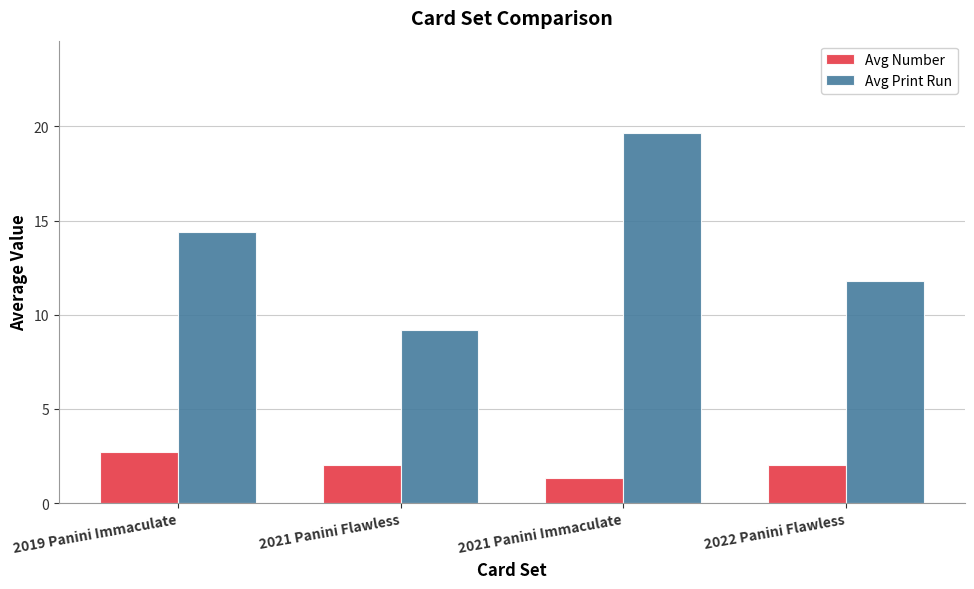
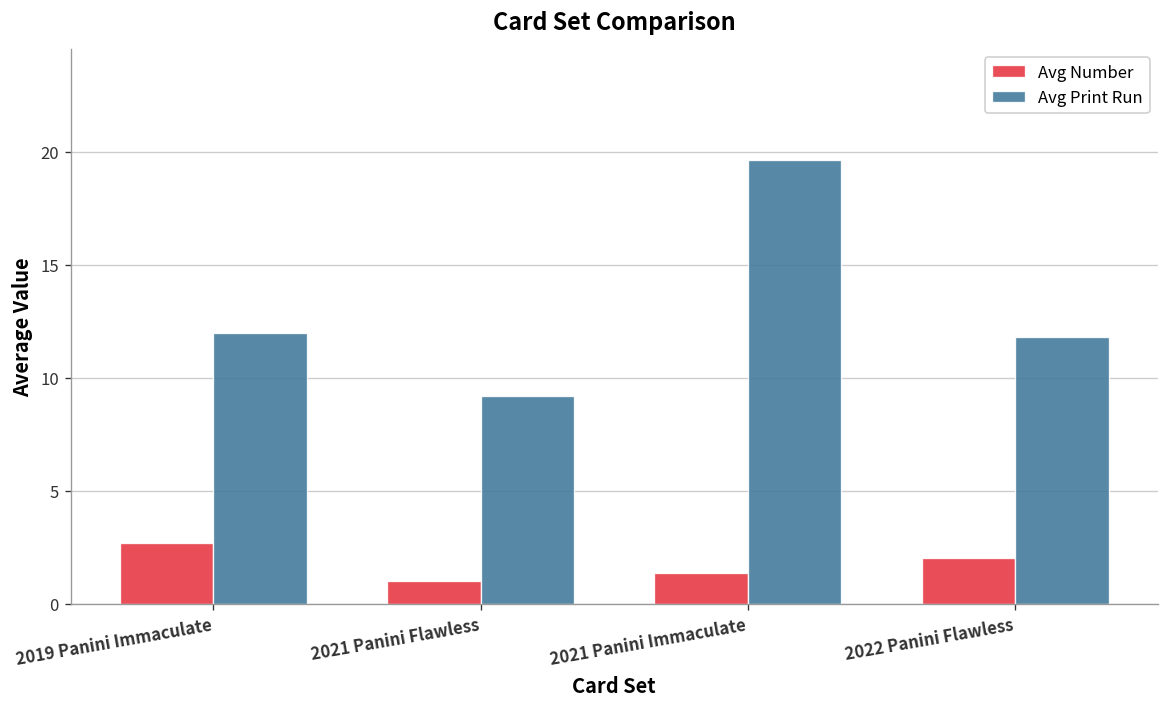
  {
    "Avg Number": {
      "2019 Panini Immaculate": 2.7,
-     "2021 Panini Flawless": 2,
+     "2021 Panini Flawless": 1,
      "2021 Panini Immaculate": 1.4,
      "2022 Panini Flawless": 2
    },
    "Avg Print Run": {
-     "2019 Panini Immaculate": 14.4,
+     "2019 Panini Immaculate": 12.0,
      "2021 Panini Flawless": 9.2,
      "2021 Panini Immaculate": 19.6,
      "2022 Panini Flawless": 11.8
    }
  }
